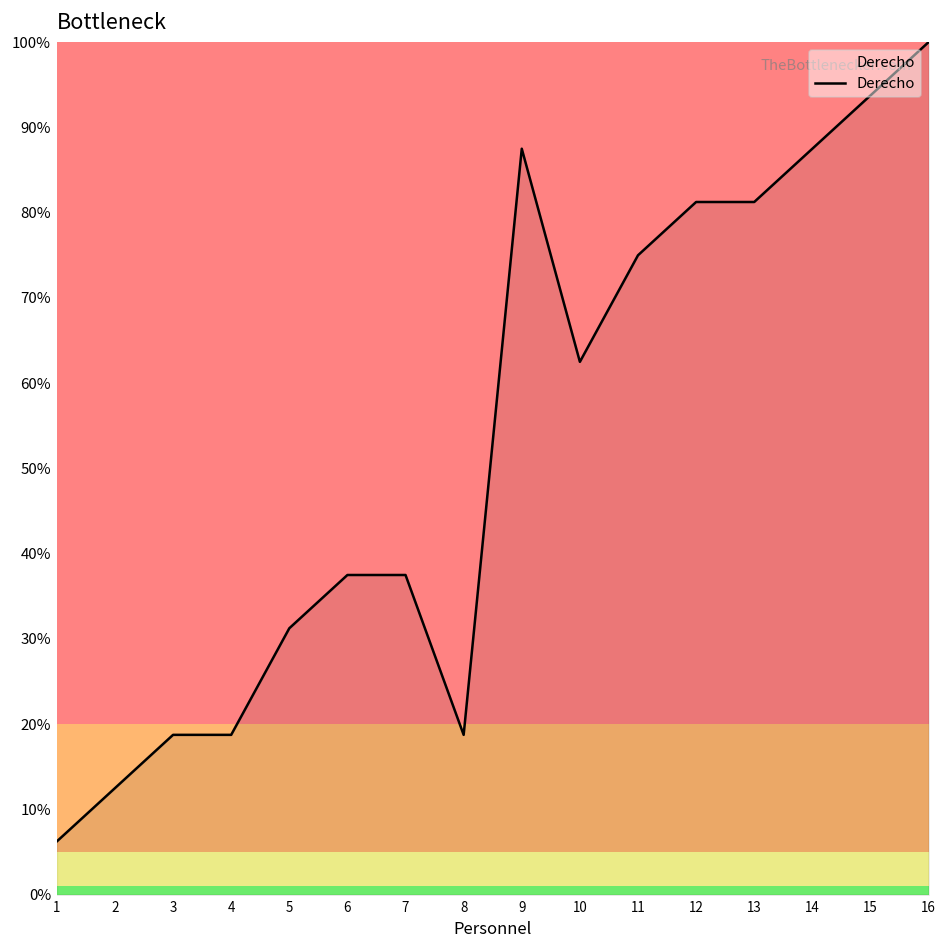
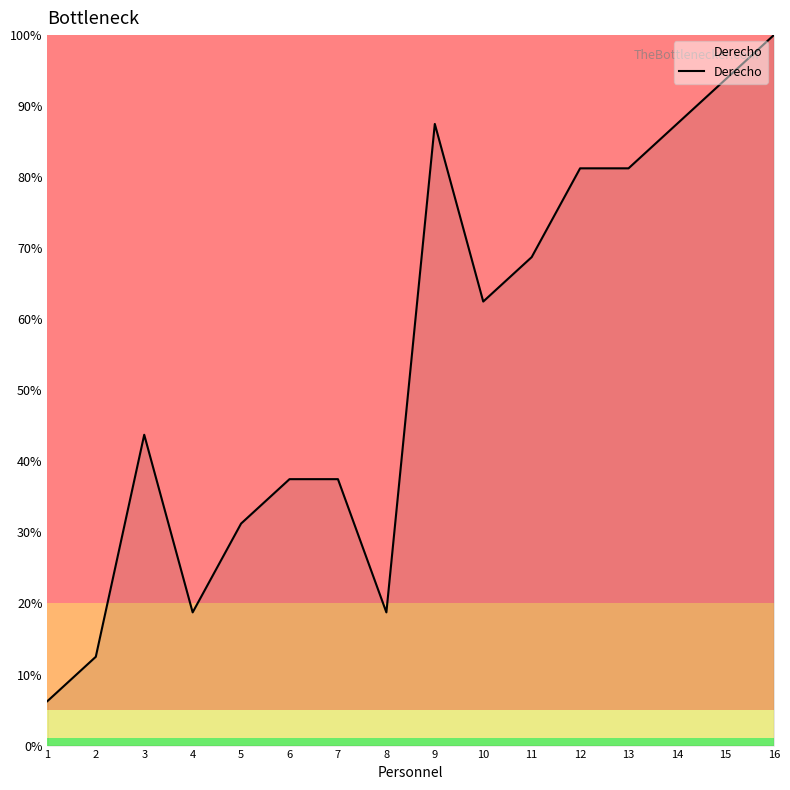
  {
    "1": "6%",
    "2": "13%",
-   "3": "19%",
+   "3": "44%",
    "4": "19%",
    "5": "31%",
    "6": "38%",
    "7": "38%",
    "8": "19%",
    "9": "88%",
    "10": "63%",
-   "11": "75%",
+   "11": "69%",
    "12": "81%",
    "13": "81%",
    "14": "88%",
    "16": "100%"
  }
